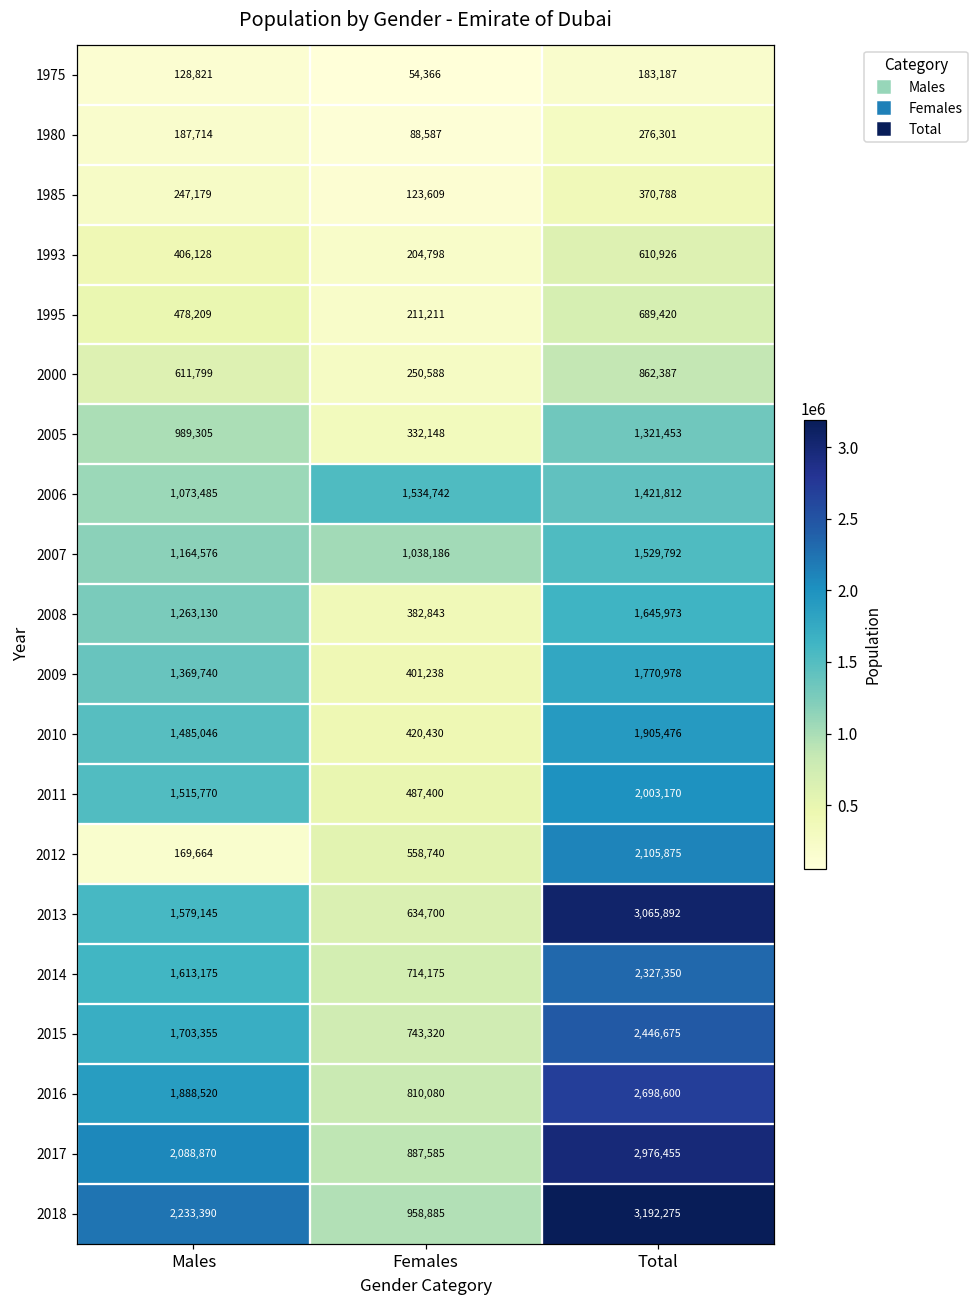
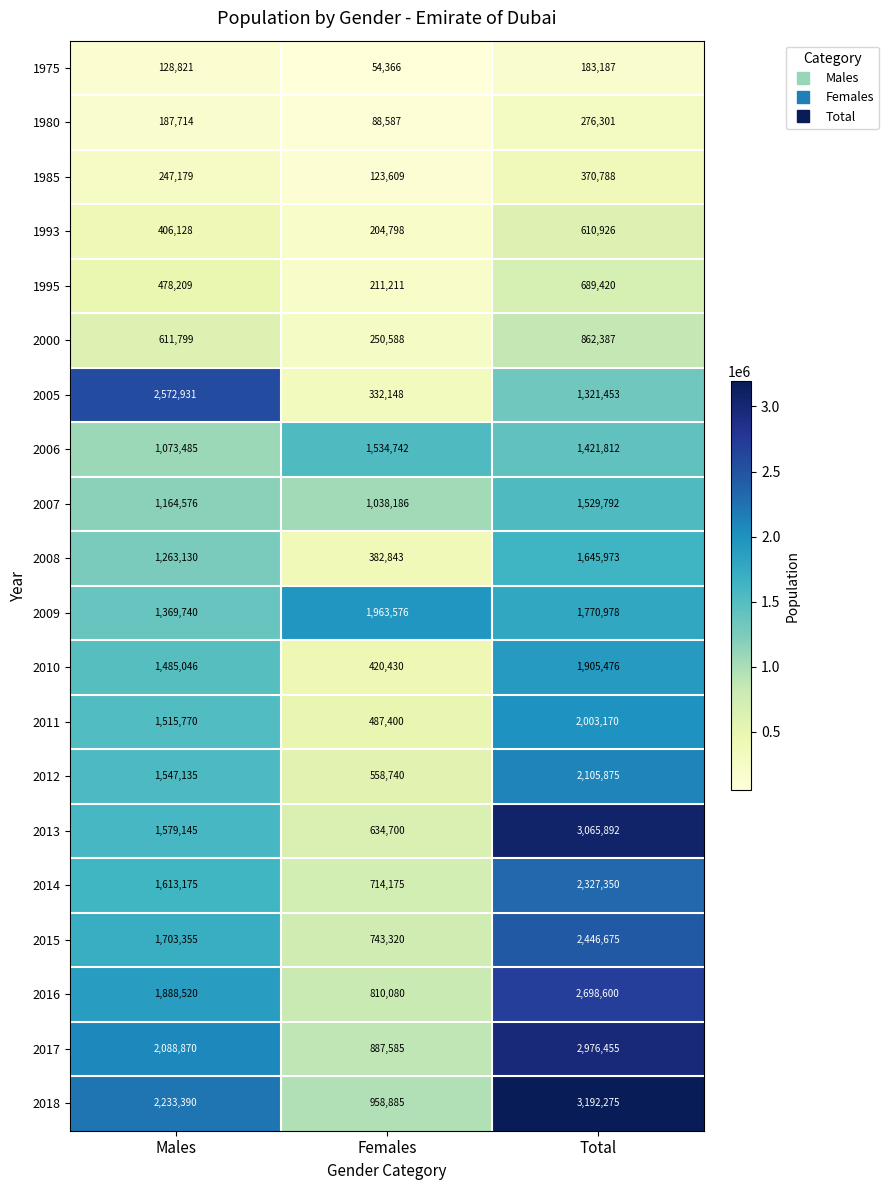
  {
    "1975": {
      "Males": "128,821",
      "Females": "54,366",
      "Total": "183,187"
    },
    "1980": {
      "Males": "187,714",
      "Females": "88,587",
      "Total": "276,301"
    },
    "1985": {
      "Males": "247,179",
      "Females": "123,609",
      "Total": "370,788"
    },
    "1993": {
      "Males": "406,128",
      "Females": "204,798",
      "Total": "610,926"
    },
    "1995": {
      "Males": "478,209",
      "Females": "211,211",
      "Total": "689,420"
    },
    "2000": {
      "Males": "611,799",
      "Females": "250,588",
      "Total": "862,387"
    },
    "2005": {
-     "Males": "989,305",
+     "Males": "2,572,931",
      "Females": "332,148",
      "Total": "1,321,453"
    },
    "2006": {
      "Males": "1,073,485",
      "Females": "1,534,742",
      "Total": "1,421,812"
    },
    "2007": {
      "Males": "1,164,576",
      "Females": "1,038,186",
      "Total": "1,529,792"
    },
    "2008": {
      "Males": "1,263,130",
      "Females": "382,843",
      "Total": "1,645,973"
    },
    "2009": {
      "Males": "1,369,740",
-     "Females": "401,238",
+     "Females": "1,963,576",
      "Total": "1,770,978"
    },
    "2010": {
      "Males": "1,485,046",
      "Females": "420,430",
      "Total": "1,905,476"
    },
    "2011": {
      "Males": "1,515,770",
      "Females": "487,400",
      "Total": "2,003,170"
    },
    "2012": {
-     "Males": "169,664",
+     "Males": "1,547,135",
      "Females": "558,740",
      "Total": "2,105,875"
    },
    "2013": {
      "Males": "1,579,145",
      "Females": "634,700",
      "Total": "3,065,892"
    },
    "2014": {
      "Males": "1,613,175",
      "Females": "714,175",
      "Total": "2,327,350"
    },
    "2015": {
      "Males": "1,703,355",
      "Females": "743,320",
      "Total": "2,446,675"
    },
    "2016": {
      "Males": "1,888,520",
      "Females": "810,080",
      "Total": "2,698,600"
    },
    "2017": {
      "Males": "2,088,870",
      "Females": "887,585",
      "Total": "2,976,455"
    },
    "2018": {
      "Males": "2,233,390",
      "Females": "958,885",
      "Total": "3,192,275"
    }
  }
